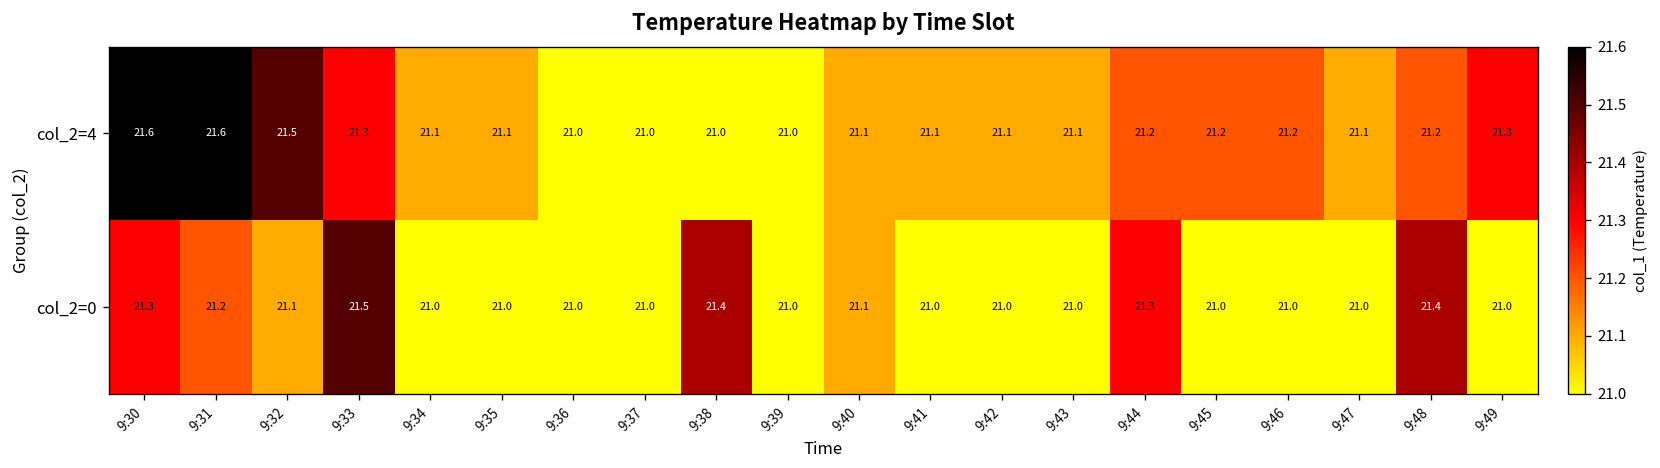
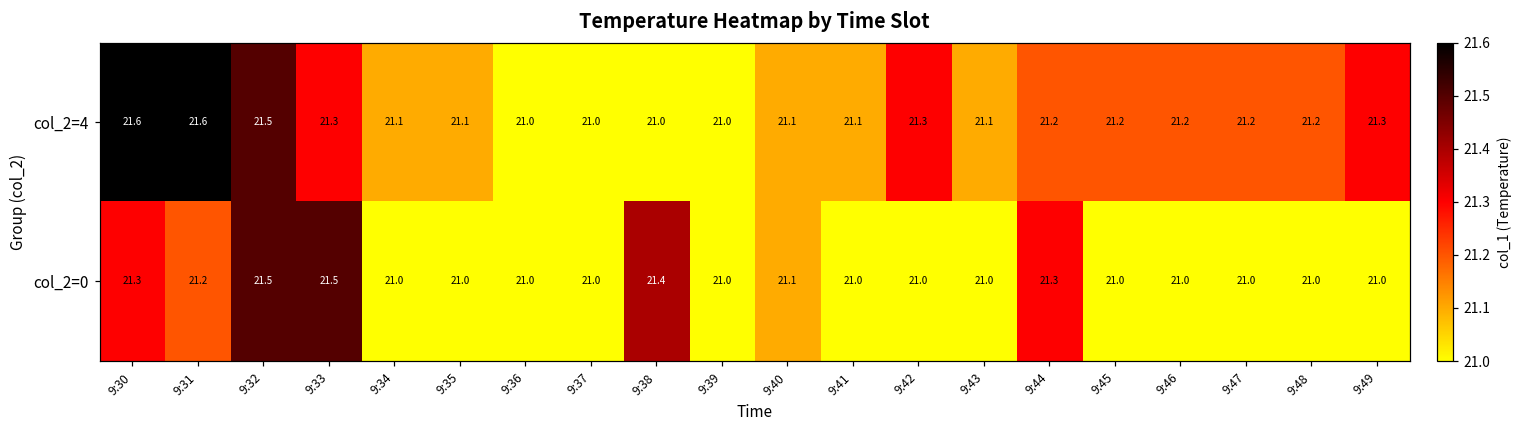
  {
    "col_2=4": {
      "9:30": 21.6,
      "9:31": 21.6,
      "9:32": 21.5,
      "9:33": 21.3,
      "9:34": 21.1,
      "9:35": 21.1,
      "9:36": 21.0,
      "9:37": 21.0,
      "9:38": 21.0,
      "9:39": 21.0,
      "9:40": 21.1,
      "9:41": 21.1,
-     "9:42": 21.1,
+     "9:42": 21.3,
      "9:43": 21.1,
      "9:44": 21.2,
      "9:45": 21.2,
      "9:46": 21.2,
-     "9:47": 21.1,
+     "9:47": 21.2,
      "9:48": 21.2,
      "9:49": 21.3
    },
    "col_2=0": {
      "9:30": 21.3,
      "9:31": 21.2,
-     "9:32": 21.1,
+     "9:32": 21.5,
      "9:33": 21.5,
      "9:34": 21.0,
      "9:35": 21.0,
      "9:36": 21.0,
      "9:37": 21.0,
      "9:38": 21.4,
      "9:39": 21.0,
      "9:40": 21.1,
      "9:41": 21.0,
      "9:42": 21.0,
      "9:43": 21.0,
      "9:44": 21.3,
      "9:45": 21.0,
      "9:46": 21.0,
      "9:47": 21.0,
-     "9:48": 21.4,
+     "9:48": 21.0,
      "9:49": 21.0
    }
  }
